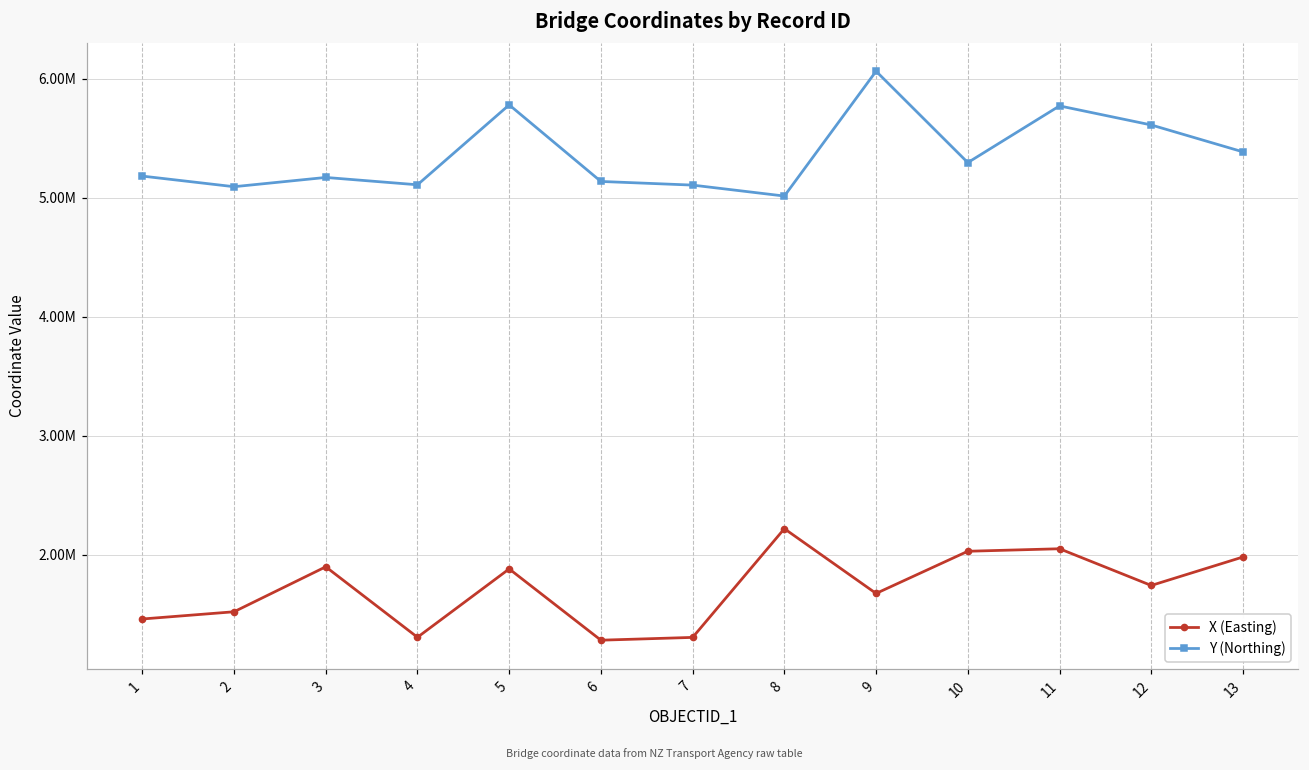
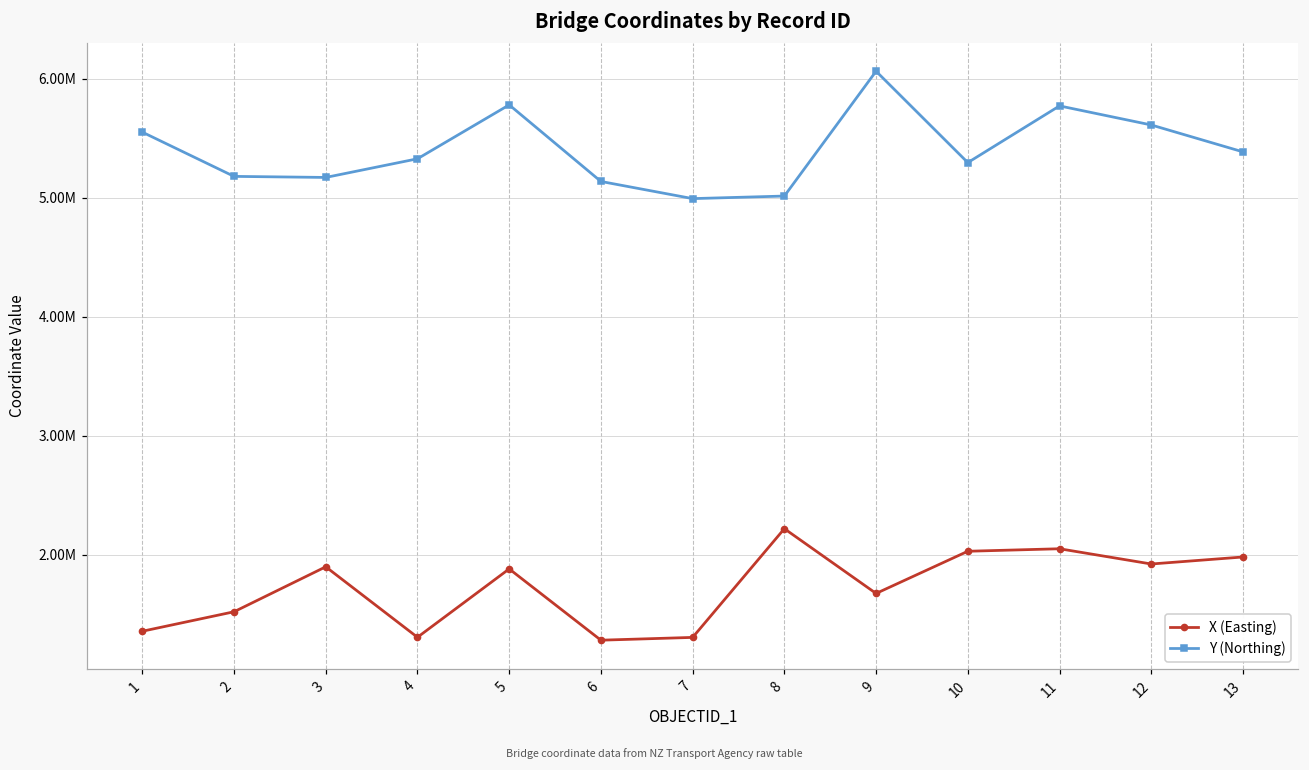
  {
    "X (Easting)": {
-     "1": 1460000,
+     "1": 1360000,
      "2": 1520000,
      "3": 1900000,
      "4": 1310000,
      "5": 1880000,
      "6": 1280000,
      "7": 1310000,
      "8": 2220000,
      "9": 1680000,
      "10": 2030000,
      "11": 2050000,
-     "12": 1740000,
+     "12": 1920000,
      "13": 1980000
    },
    "Y (Northing)": {
-     "1": 5180000,
-     "2": 5090000,
+     "1": 5550000,
+     "2": 5180000,
      "3": 5170000,
-     "4": 5110000,
+     "4": 5330000,
      "5": 5780000,
      "6": 5140000,
-     "7": 5110000,
+     "7": 4990000,
      "8": 5010000,
      "9": 6060000,
      "10": 5300000,
      "11": 5770000,
      "12": 5610000,
      "13": 5390000
    }
  }
